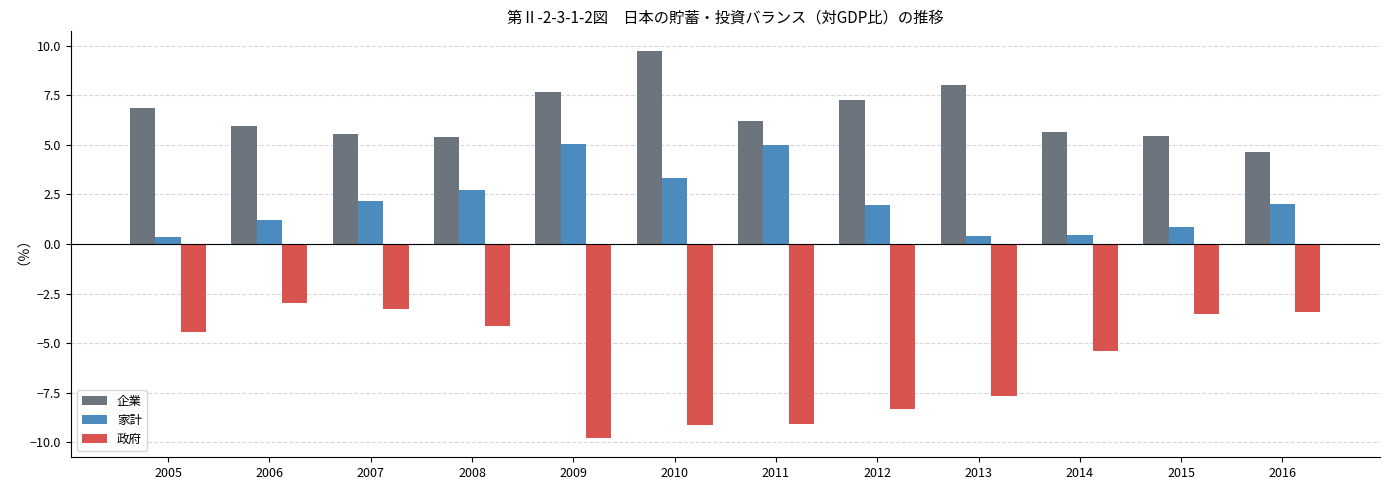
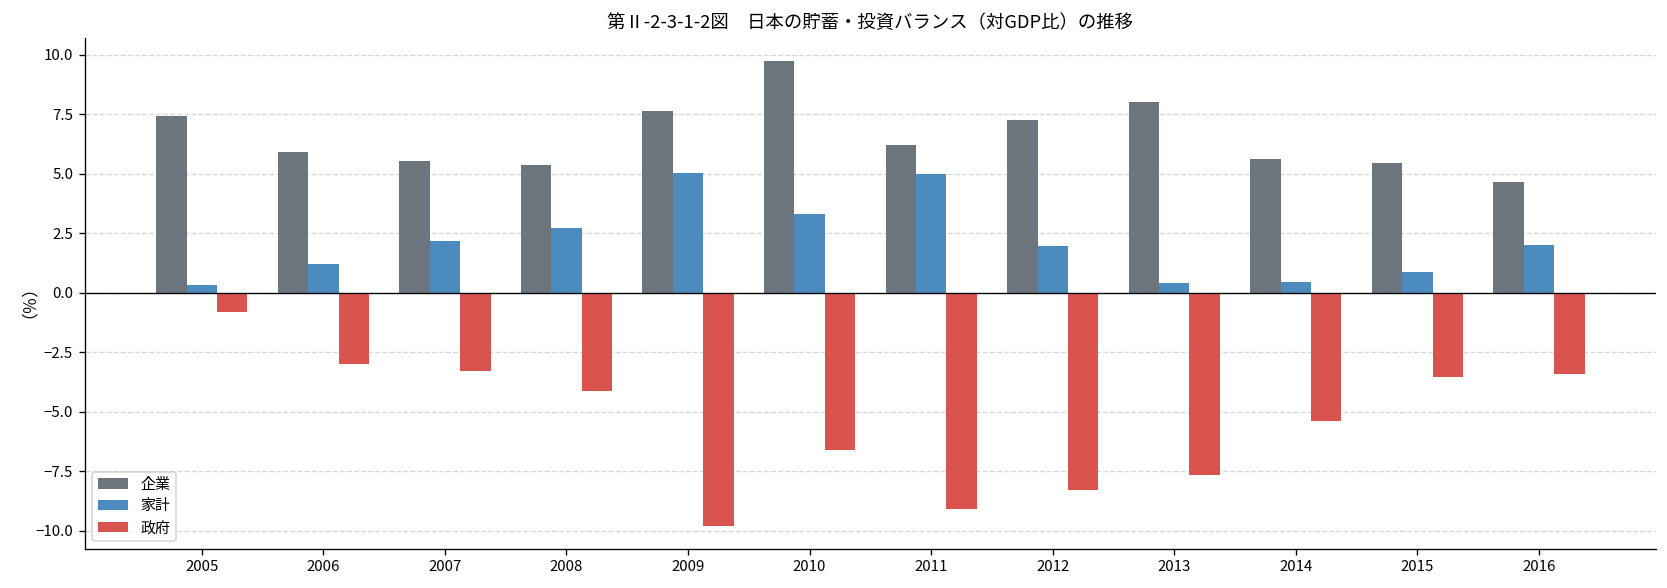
  {
    "企業": {
-     "2005": 6.9,
+     "2005": 7.4,
      "2006": 5.9,
      "2007": 5.6,
      "2008": 5.4,
      "2009": 7.6,
      "2010": 9.8,
      "2011": 6.2,
      "2012": 7.3,
      "2013": 8.0,
      "2014": 5.6,
      "2015": 5.4,
      "2016": 4.7
    },
    "家計": {
      "2005": 0.4,
      "2006": 1.2,
      "2007": 2.2,
      "2008": 2.7,
      "2009": 5.0,
      "2010": 3.3,
      "2011": 5.0,
      "2012": 2.0,
      "2013": 0.4,
      "2014": 0.4,
      "2015": 0.9,
      "2016": 2.0
    },
    "政府": {
-     "2005": -4.4,
+     "2005": -0.8,
      "2006": -3.0,
      "2007": -3.3,
      "2008": -4.1,
      "2009": -9.8,
-     "2010": -9.1,
+     "2010": -6.6,
      "2011": -9.1,
      "2012": -8.3,
      "2013": -7.6,
      "2014": -5.4,
      "2015": -3.6,
      "2016": -3.4
    }
  }
